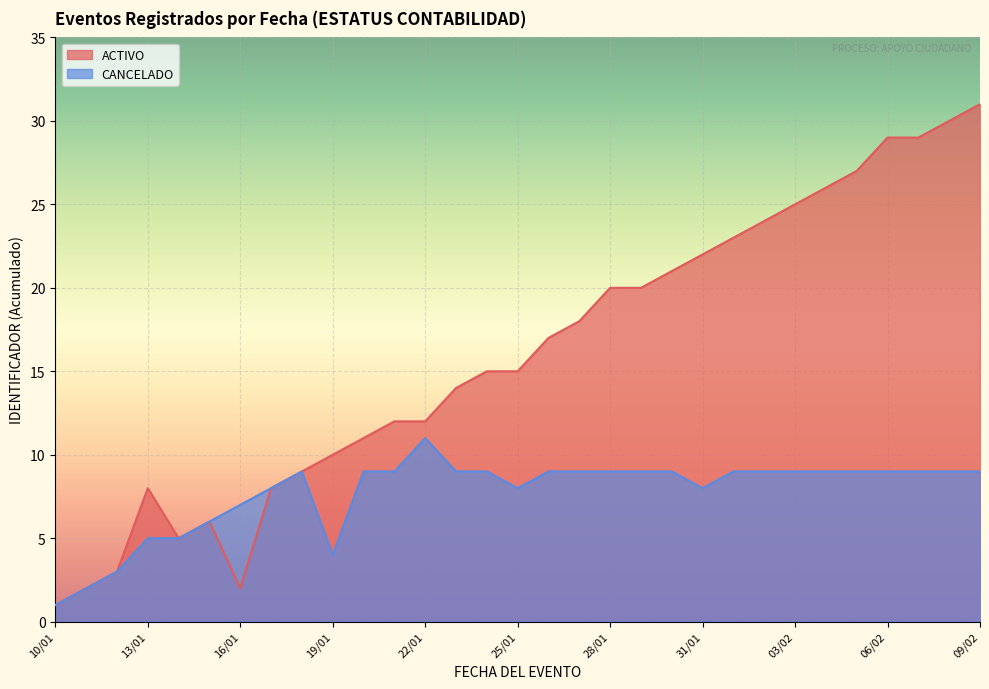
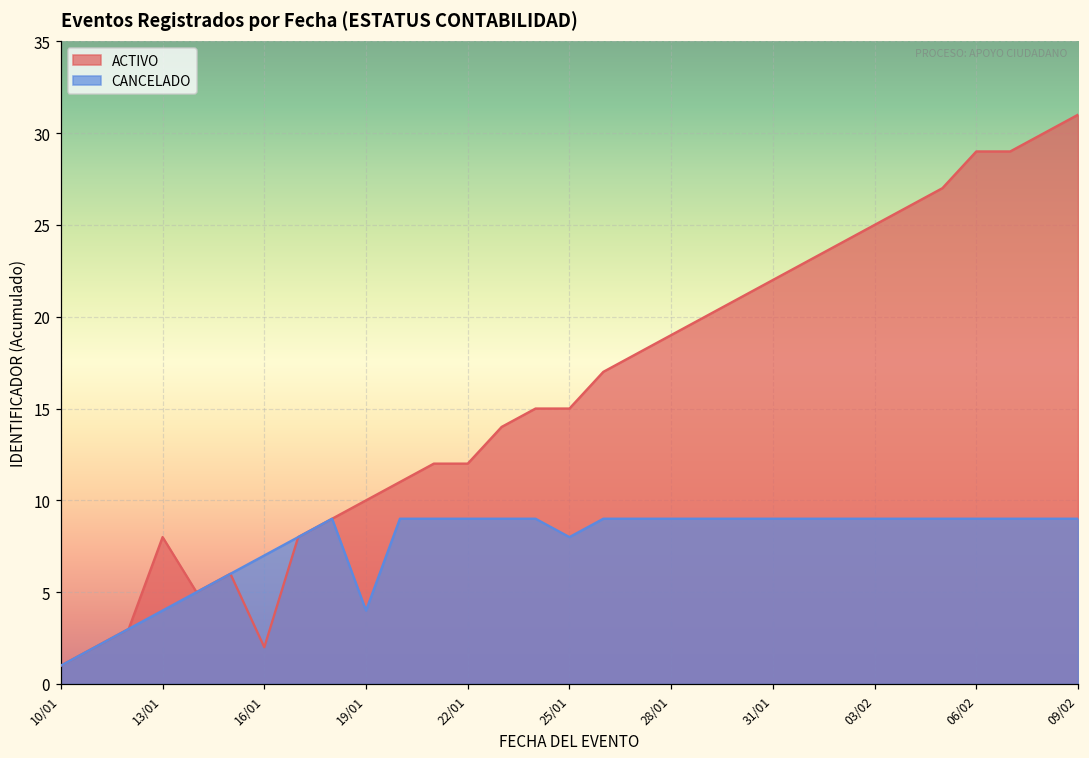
  {
    "ACTIVO": {
      "13/01": 8,
      "16/01": 2,
      "19/01": 10,
      "22/01": 12,
      "25/01": 15,
-     "28/01": 20,
+     "28/01": 19,
      "31/01": 22,
      "03/02": 25,
      "06/02": 29,
      "09/02": 31
    },
    "CANCELADO": {
-     "13/01": 5,
+     "13/01": 4,
      "16/01": 7,
      "19/01": 4,
-     "22/01": 11,
+     "22/01": 9,
      "25/01": 8,
      "28/01": 9,
-     "31/01": 8,
+     "31/01": 9,
      "03/02": 9,
      "06/02": 9,
      "09/02": 9
    }
  }
